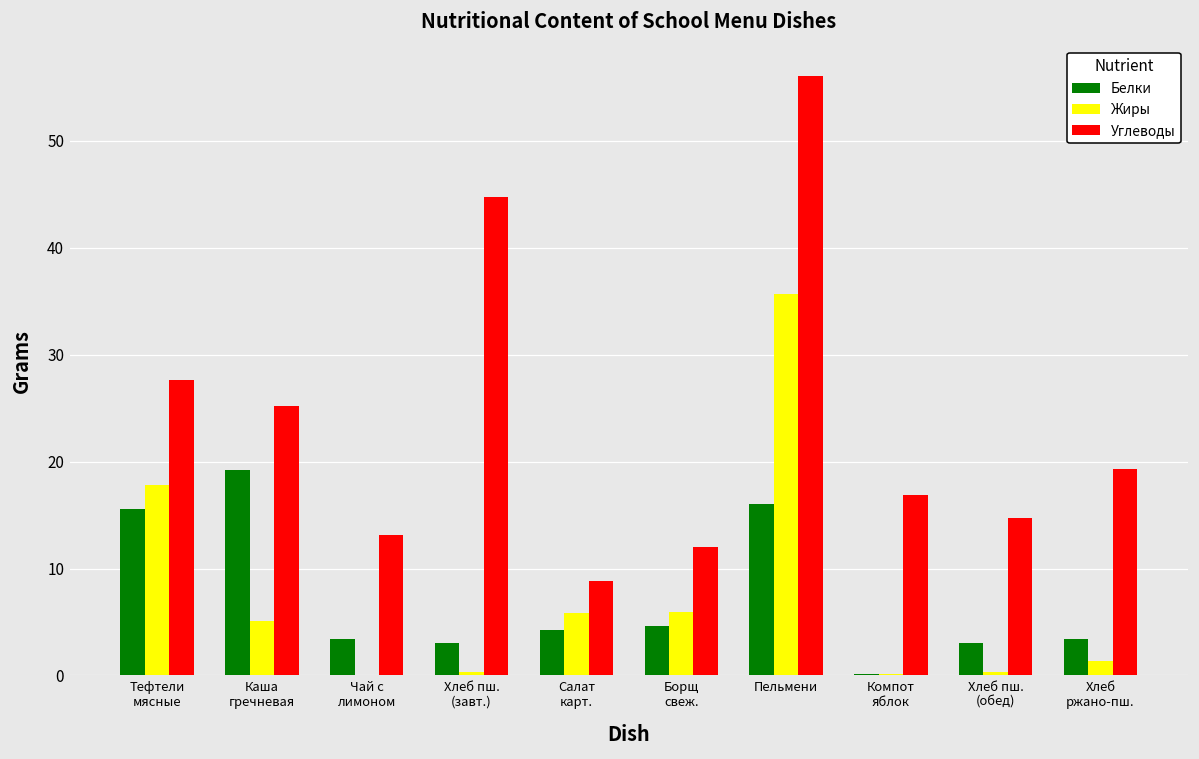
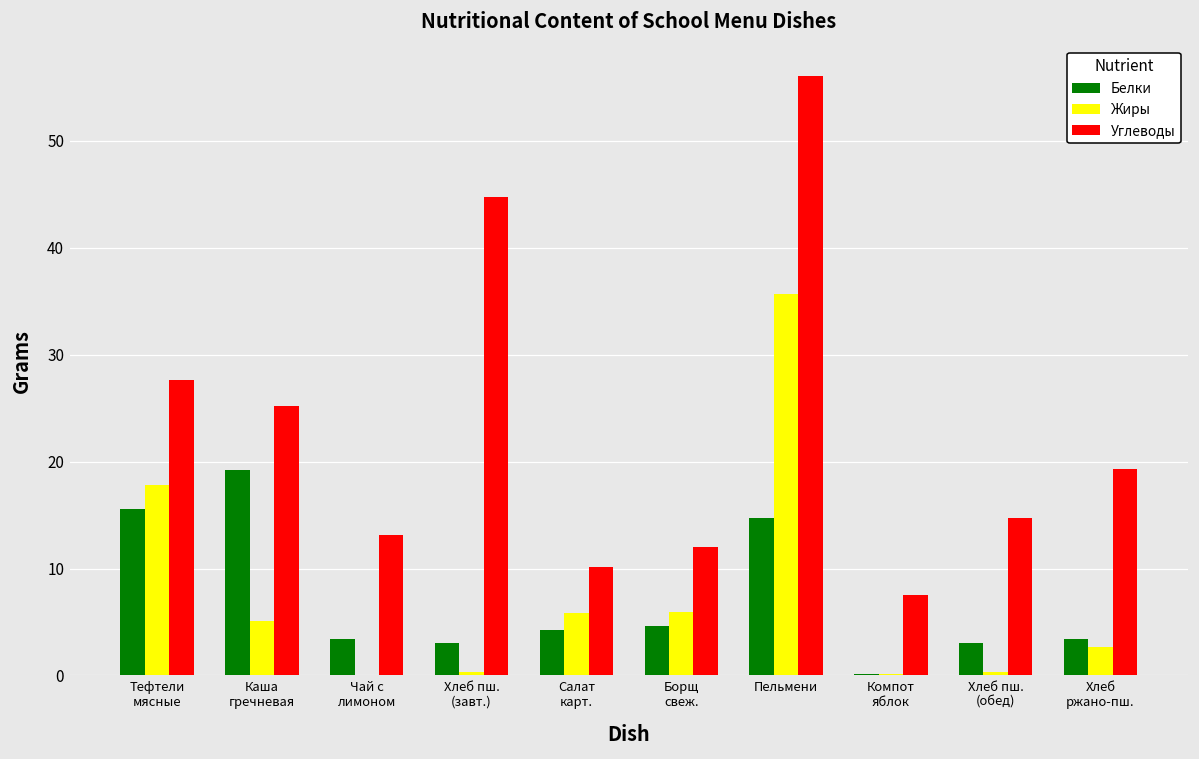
  {
    "Белки": {
      "Тефтели мясные": 16,
      "Каша гречневая": 19,
      "Чай с лимоном": 3,
      "Хлеб пш. (завт.)": 3,
      "Салат карт.": 4,
      "Борщ свеж.": 5,
-     "Пельмени": 16,
+     "Пельмени": 15,
      "Хлеб пш. (обед)": 3,
      "Хлеб ржано-пш.": 3
    },
    "Жиры": {
      "Тефтели мясные": 18,
      "Каша гречневая": 5,
      "Хлеб пш. (завт.)": 0,
      "Салат карт.": 6,
      "Борщ свеж.": 6,
      "Пельмени": 36,
      "Хлеб пш. (обед)": 0,
-     "Хлеб ржано-пш.": 1
+     "Хлеб ржано-пш.": 3
    },
    "Углеводы": {
      "Тефтели мясные": 28,
      "Каша гречневая": 25,
      "Чай с лимоном": 13,
      "Хлеб пш. (завт.)": 45,
-     "Салат карт.": 9,
+     "Салат карт.": 10,
      "Борщ свеж.": 12,
      "Пельмени": 56,
-     "Компот яблок": 17,
+     "Компот яблок": 7,
      "Хлеб пш. (обед)": 15,
      "Хлеб ржано-пш.": 19
    }
  }
